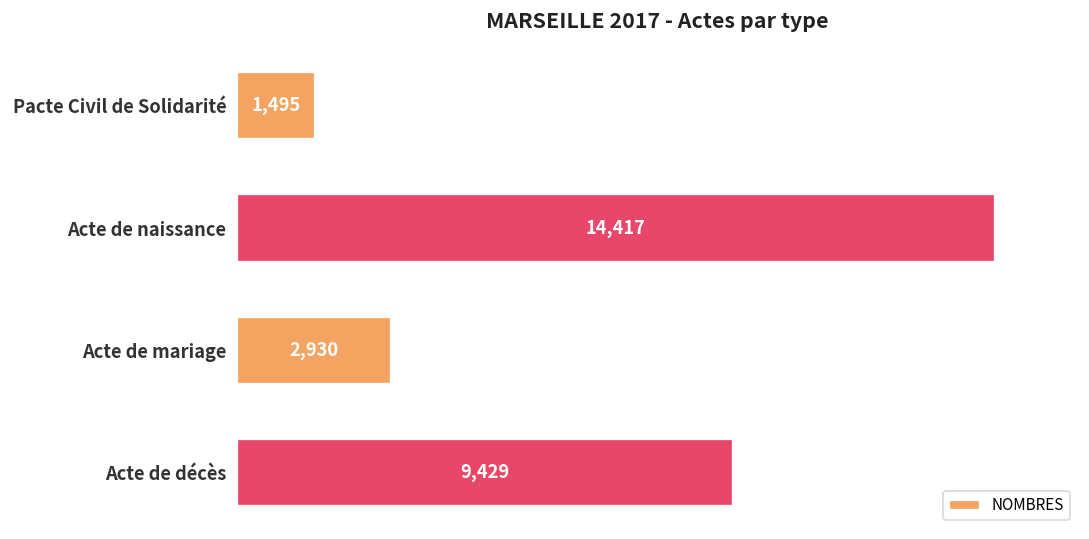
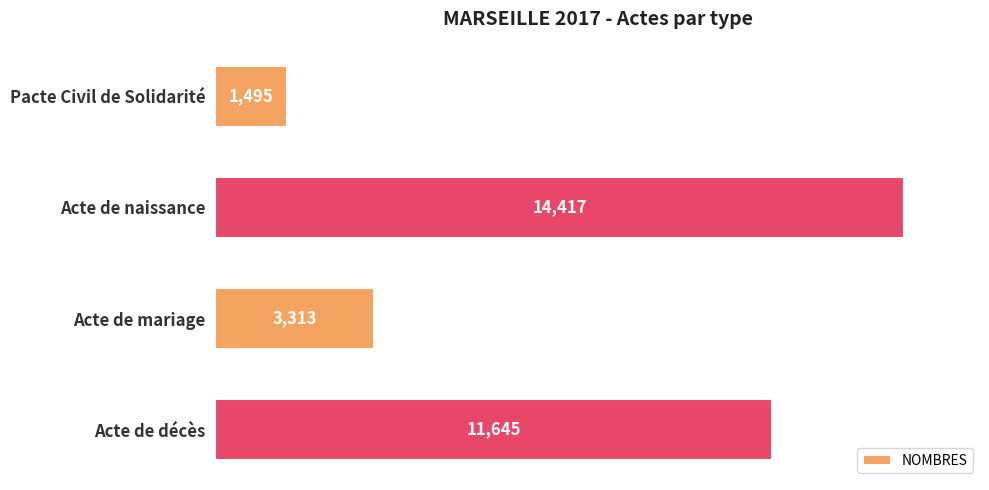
  {
    "Pacte Civil de Solidarité": "1,495",
    "Acte de naissance": "14,417",
-   "Acte de mariage": "2,930",
-   "Acte de décès": "9,429"
+   "Acte de mariage": "3,313",
+   "Acte de décès": "11,645"
  }
